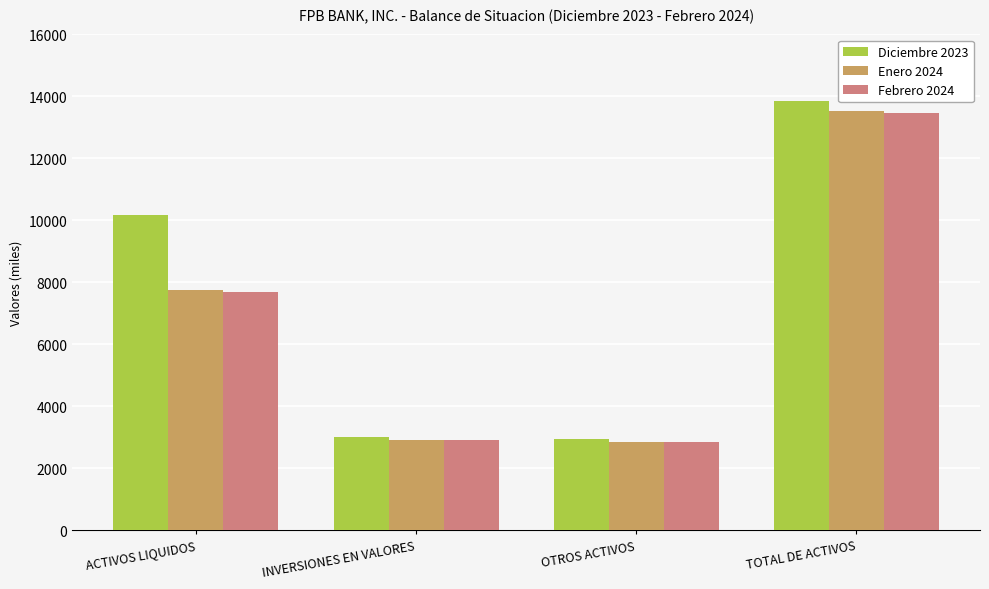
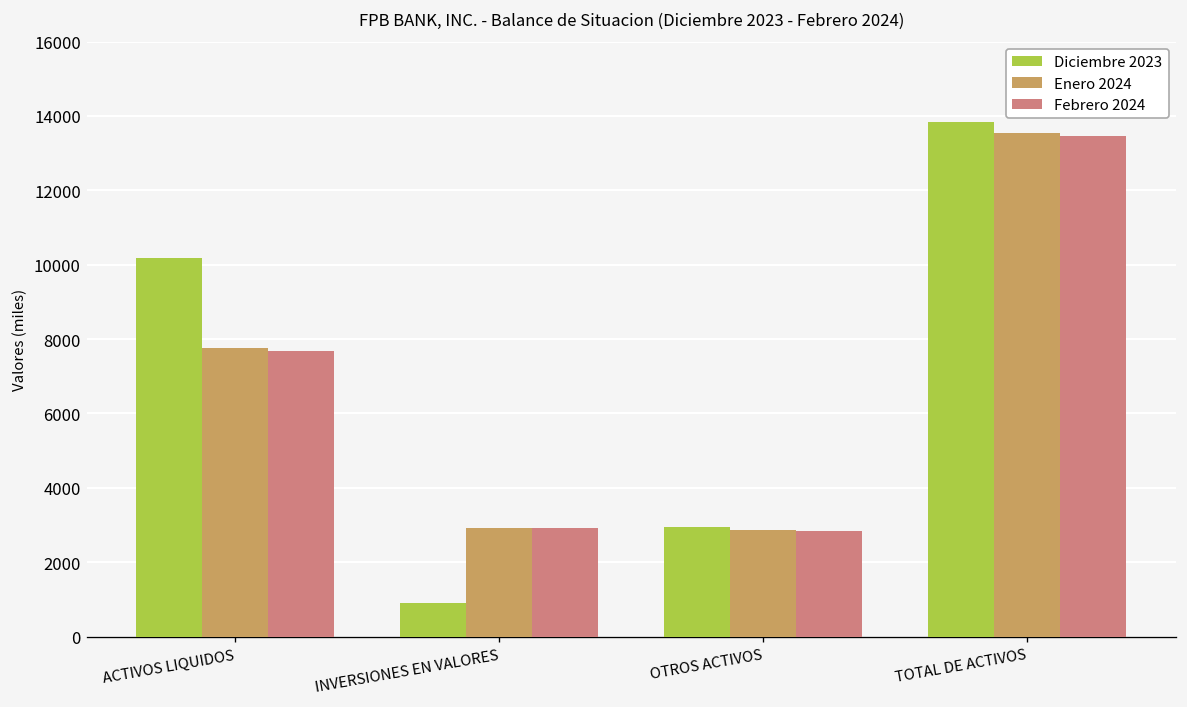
  {
    "Diciembre 2023": {
      "ACTIVOS LIQUIDOS": 10200,
-     "INVERSIONES EN VALORES": 3000,
+     "INVERSIONES EN VALORES": 900,
      "OTROS ACTIVOS": 2900,
      "TOTAL DE ACTIVOS": 13800
    }
  }
